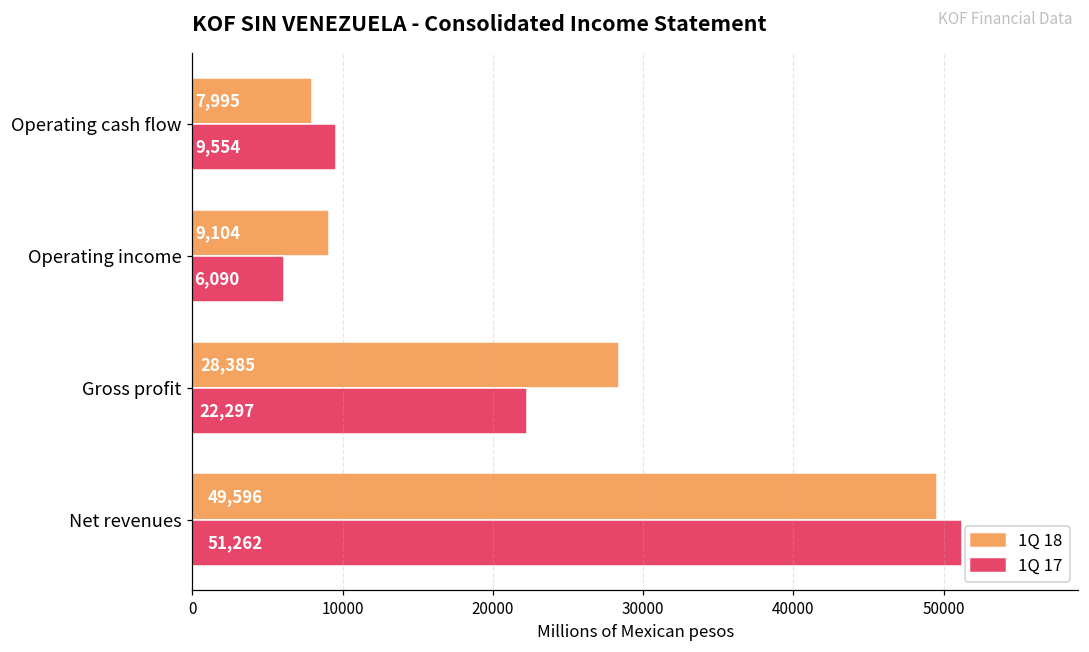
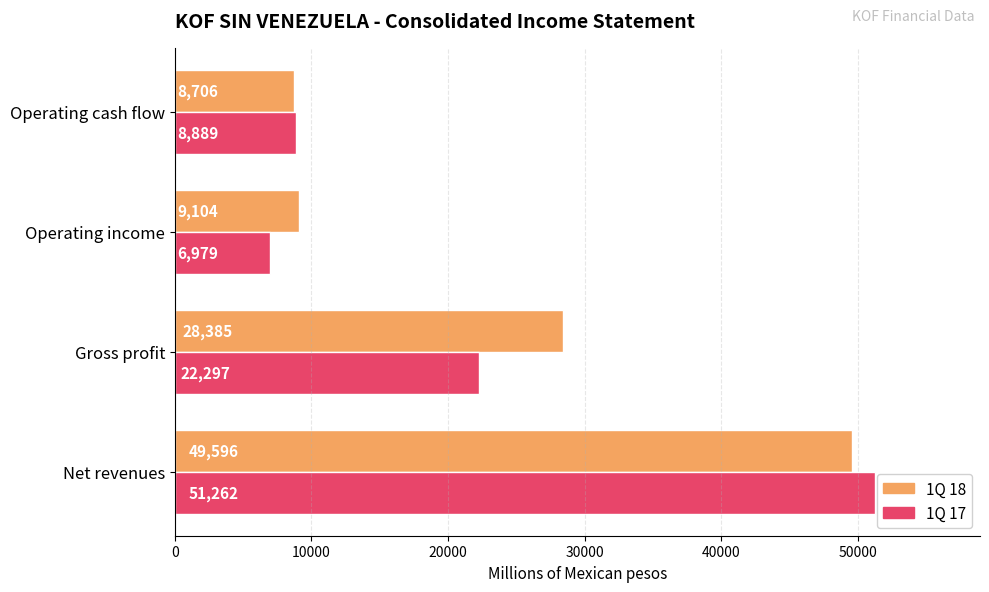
  {
    "1Q 18": {
-     "Operating cash flow": "7,995",
+     "Operating cash flow": "8,706",
      "Operating income": "9,104",
      "Gross profit": "28,385",
      "Net revenues": "49,596"
    },
    "1Q 17": {
-     "Operating cash flow": "9,554",
-     "Operating income": "6,090",
+     "Operating cash flow": "8,889",
+     "Operating income": "6,979",
      "Gross profit": "22,297",
      "Net revenues": "51,262"
    }
  }
